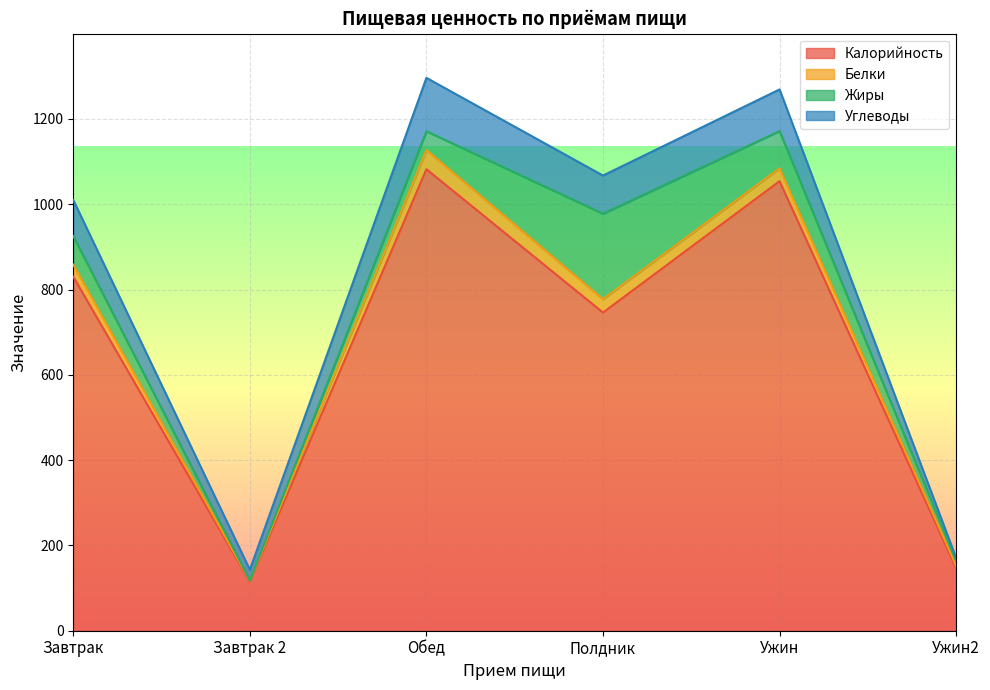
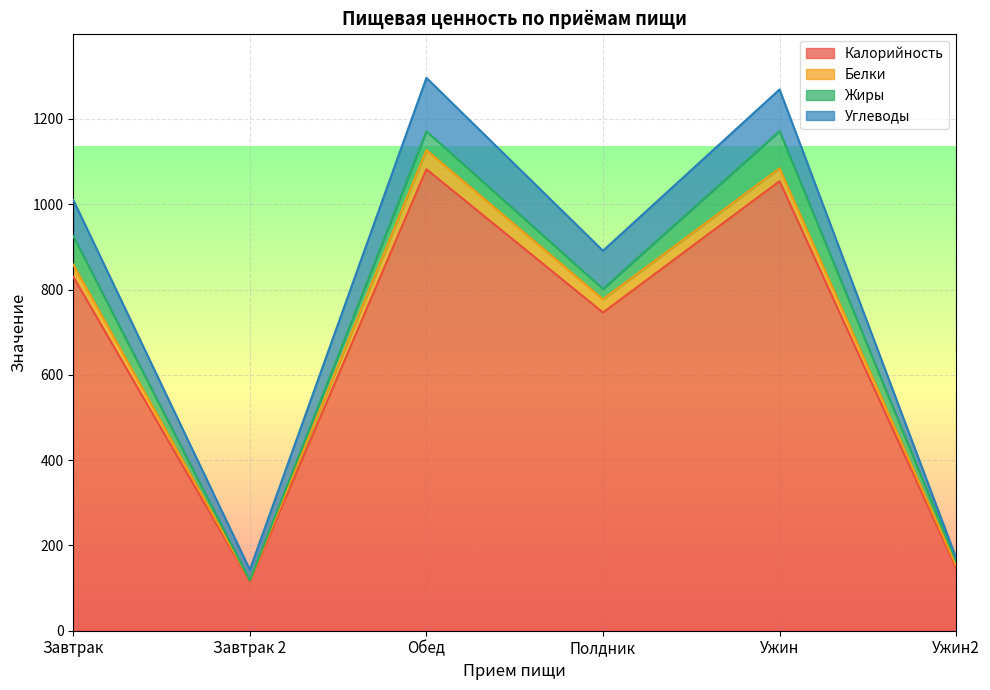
  {
    "Калорийность": {
      "Завтрак": 830,
      "Обед": 1080,
      "Полдник": 750,
      "Ужин": 1050
    },
    "Белки": {
      "Завтрак": 30,
      "Обед": 40,
      "Полдник": 30,
      "Ужин": 30
    },
    "Жиры": {
      "Завтрак": 70,
      "Обед": 40,
-     "Полдник": 200,
+     "Полдник": 20,
      "Ужин": 90,
      "Ужин2": 10
    },
    "Углеводы": {
      "Завтрак": 80,
      "Завтрак 2": 30,
      "Обед": 130,
      "Полдник": 90,
      "Ужин": 100,
      "Ужин2": 10
    }
  }
